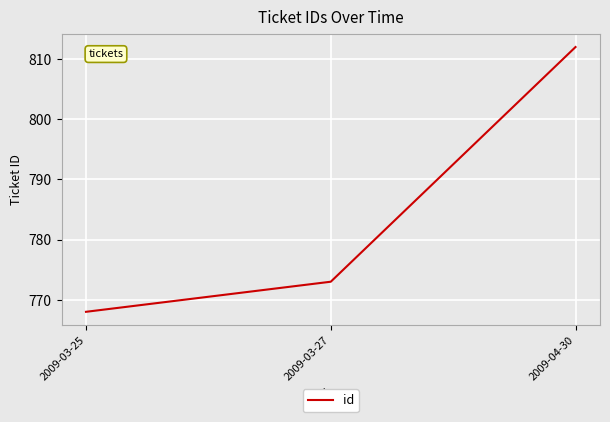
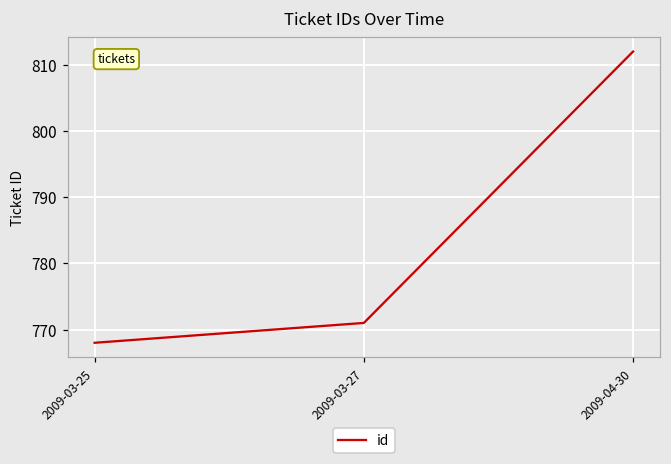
  {
    "2009-03-25": 768,
-   "2009-03-27": 773,
+   "2009-03-27": 771,
    "2009-04-30": 812
  }
